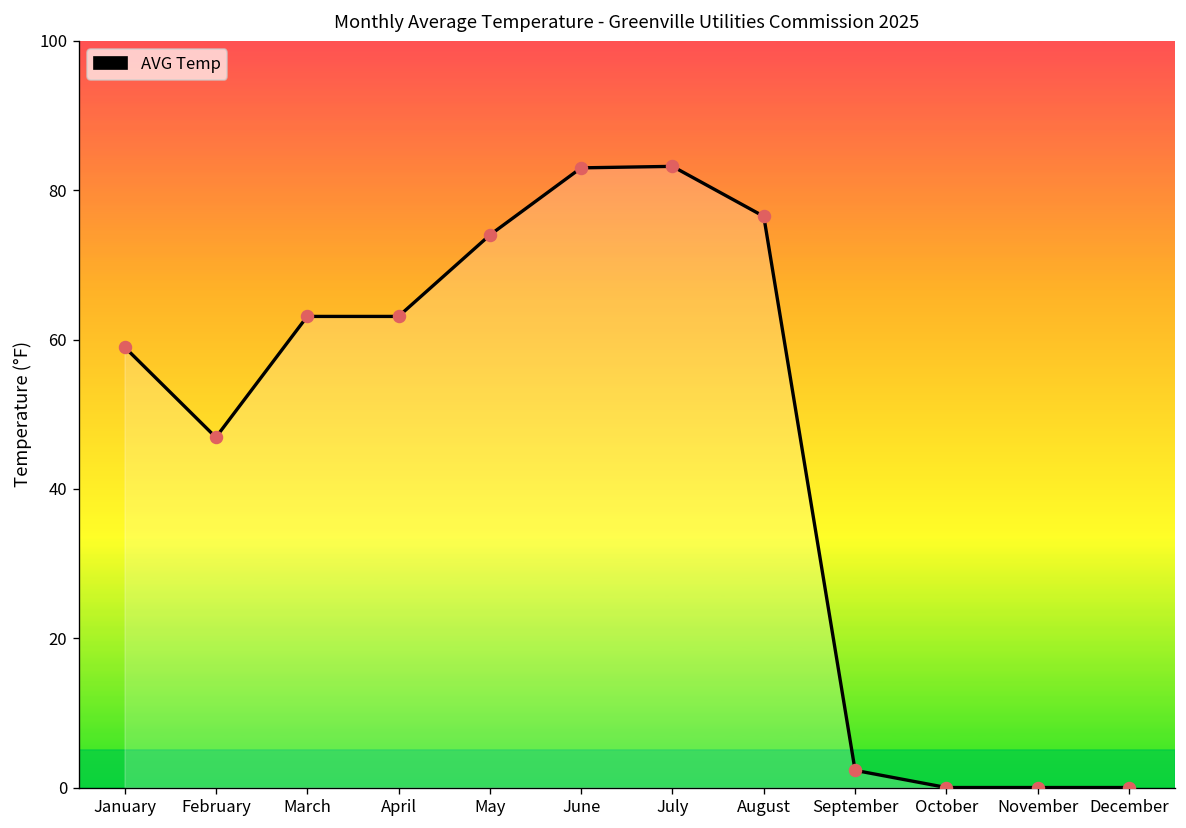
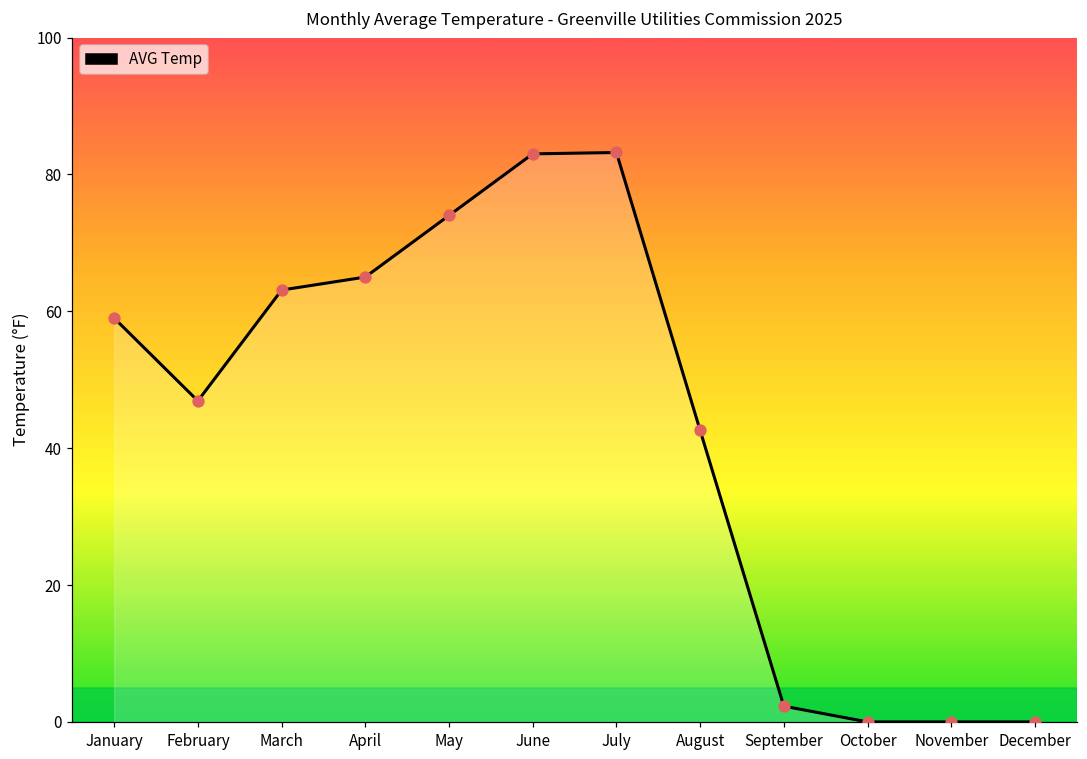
  {
    "January": 59,
    "February": 47,
    "March": 63,
-   "April": 63,
+   "April": 65,
    "May": 74,
    "June": 83,
    "July": 83,
-   "August": 77
+   "August": 43
  }
